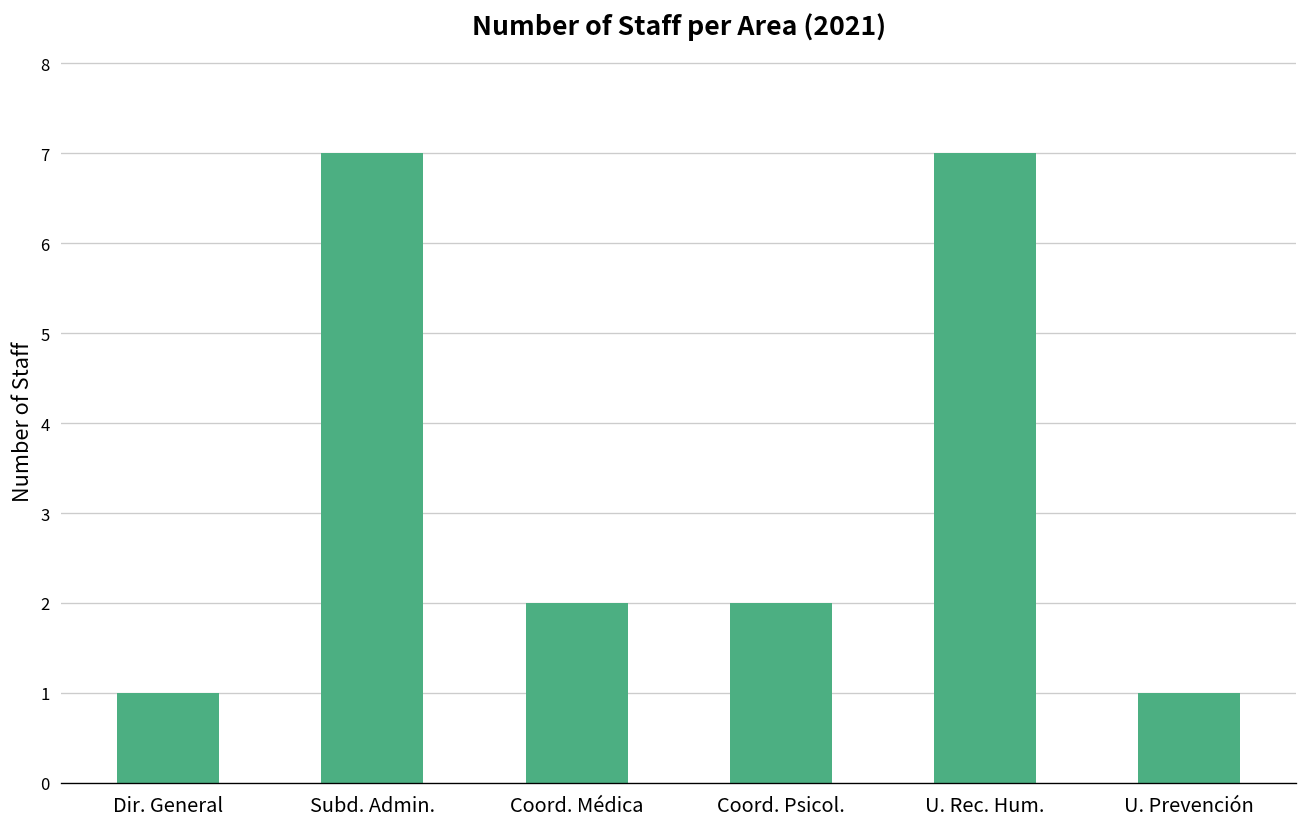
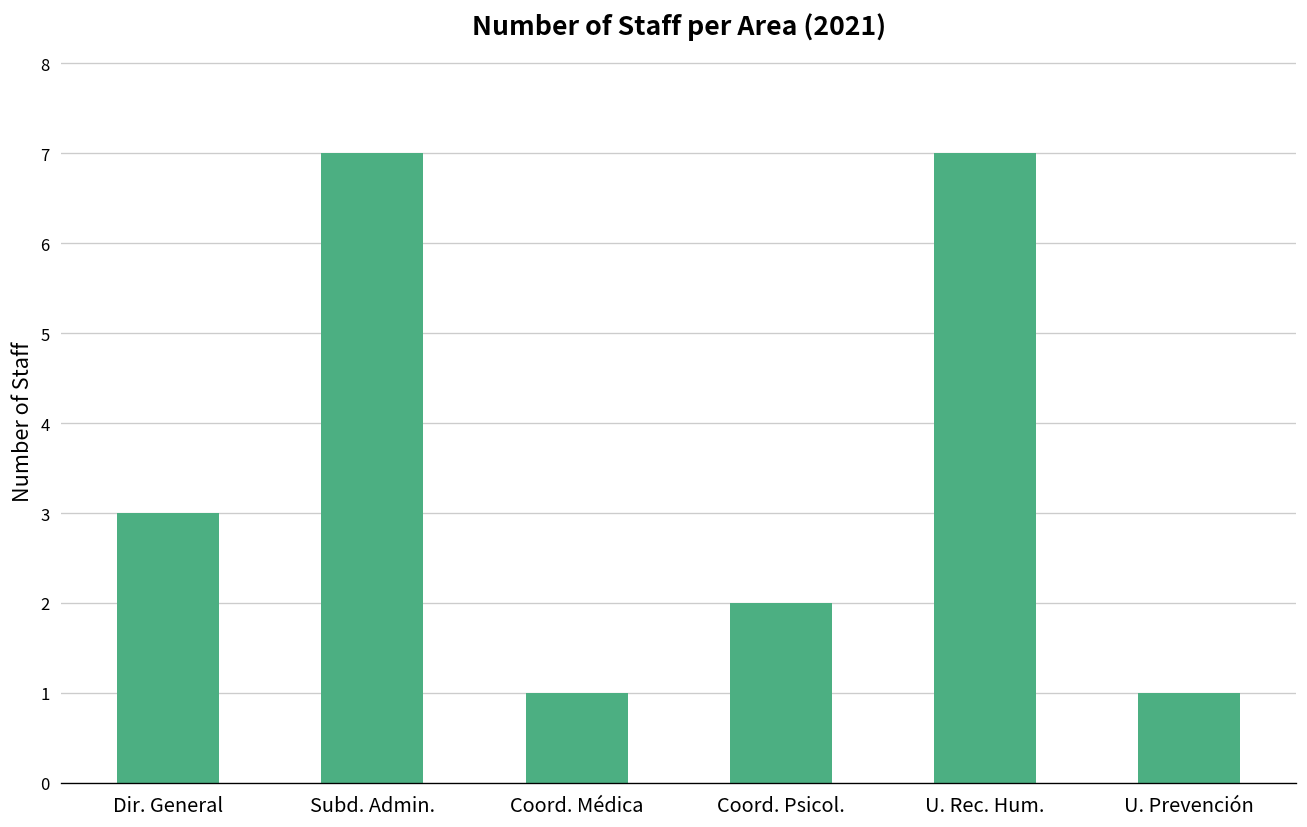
  {
-   "Dir. General": 1,
+   "Dir. General": 3,
    "Subd. Admin.": 7,
-   "Coord. Médica": 2,
+   "Coord. Médica": 1,
    "Coord. Psicol.": 2,
    "U. Rec. Hum.": 7,
    "U. Prevención": 1
  }
